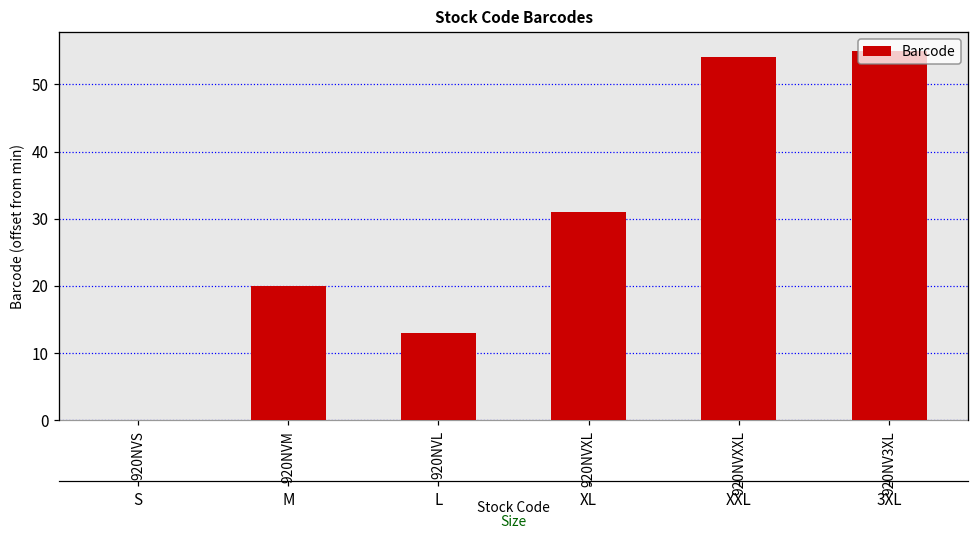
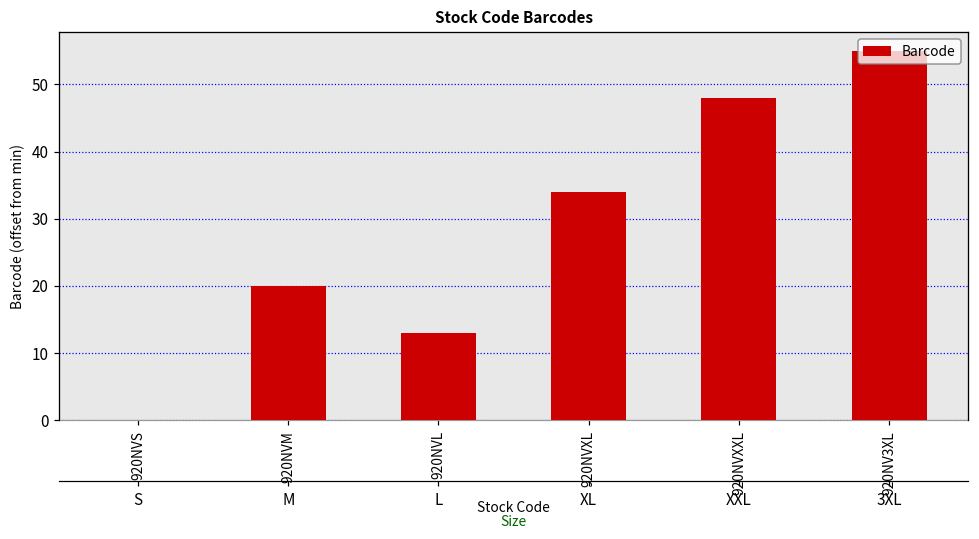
  {
    "920NVS": 0,
    "920NVM": 20,
    "920NVL": 13,
-   "920NVXL": 31,
-   "920NVXXL": 54
+   "920NVXL": 34,
+   "920NVXXL": 48
  }
